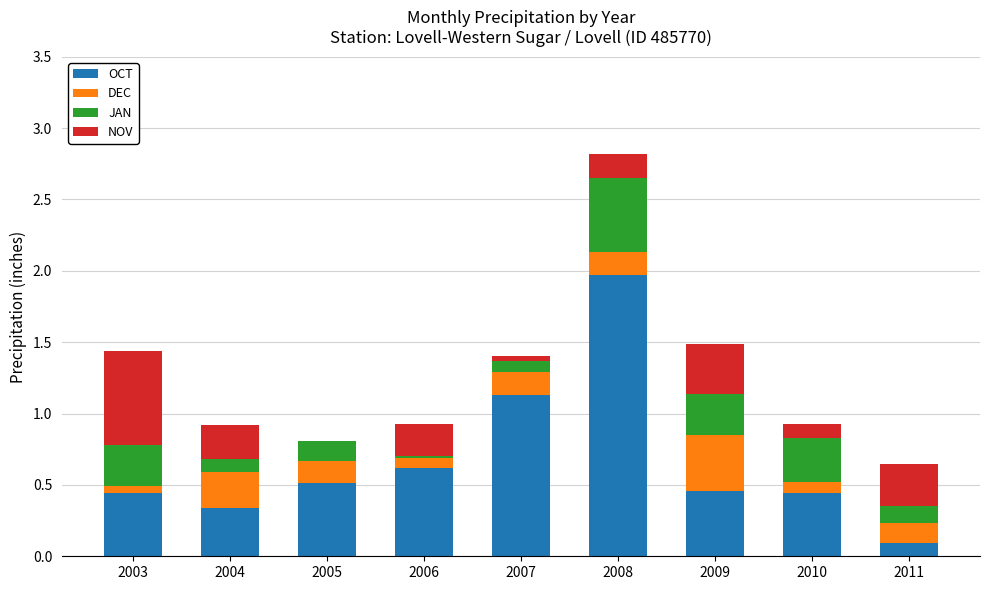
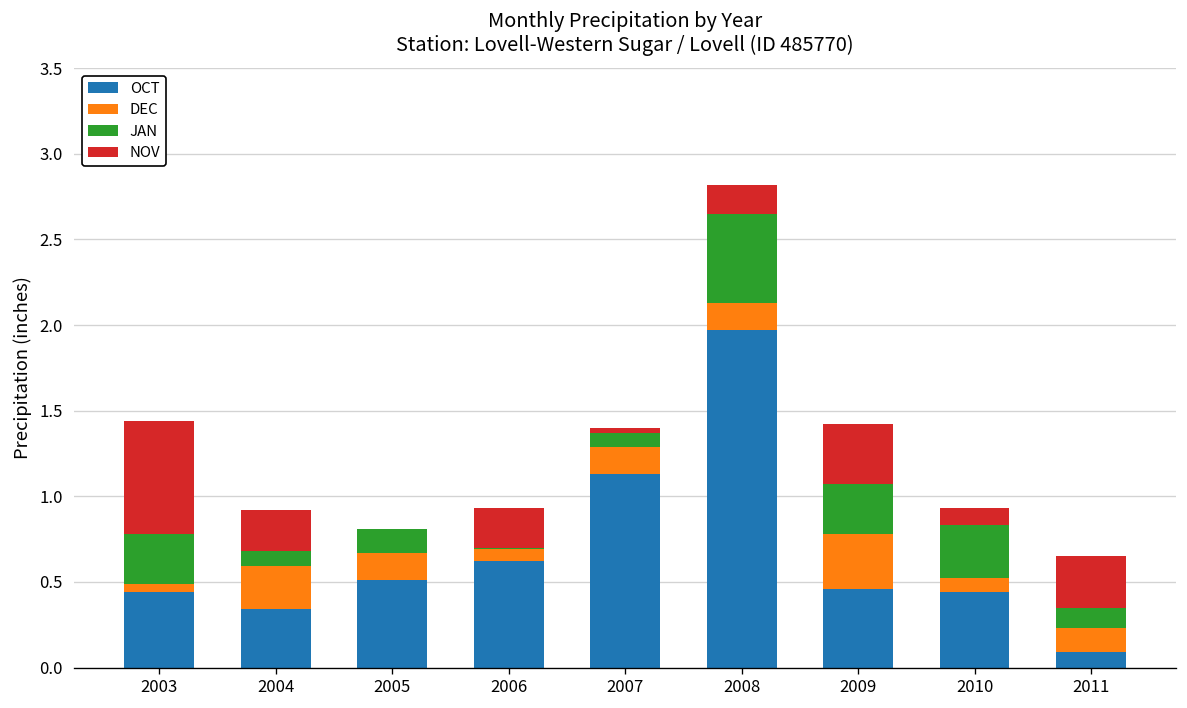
  {
    "OCT": {
      "2003": 0.44,
      "2004": 0.34,
      "2005": 0.51,
      "2006": 0.62,
      "2007": 1.13,
      "2008": 1.97,
      "2009": 0.46,
      "2010": 0.44,
      "2011": 0.09
    },
    "DEC": {
      "2003": 0.05,
      "2004": 0.25,
      "2005": 0.16,
      "2006": 0.07,
      "2007": 0.16,
      "2008": 0.16,
-     "2009": 0.39,
+     "2009": 0.32,
      "2010": 0.08,
      "2011": 0.14
    },
    "JAN": {
      "2003": 0.29,
      "2004": 0.09,
      "2005": 0.14,
      "2007": 0.08,
      "2008": 0.52,
      "2009": 0.29,
      "2010": 0.31,
      "2011": 0.12
    },
    "NOV": {
      "2003": 0.66,
      "2004": 0.24,
      "2005": 0.00,
      "2006": 0.23,
      "2007": 0.03,
      "2008": 0.17,
      "2009": 0.35,
      "2010": 0.10,
      "2011": 0.30
    }
  }
